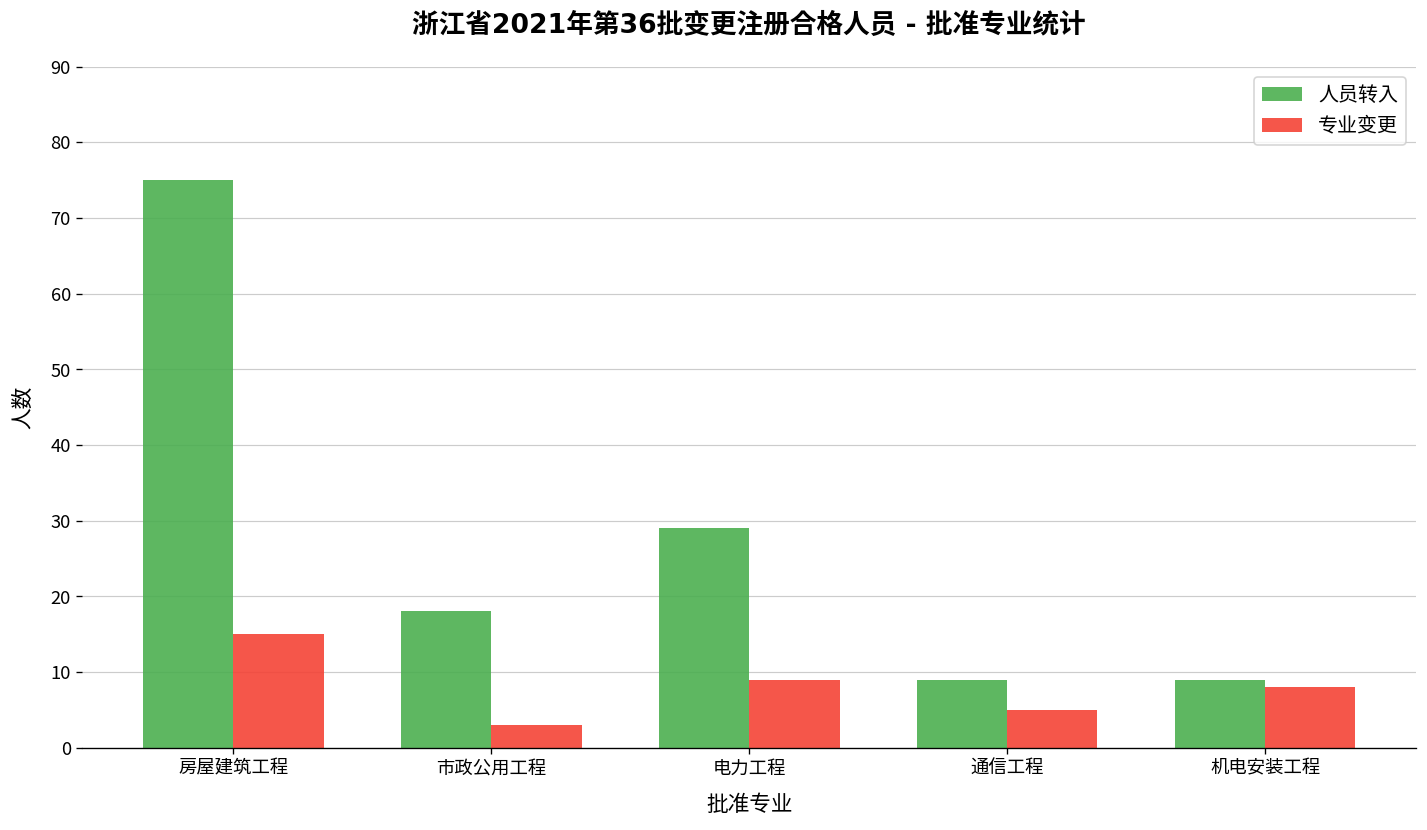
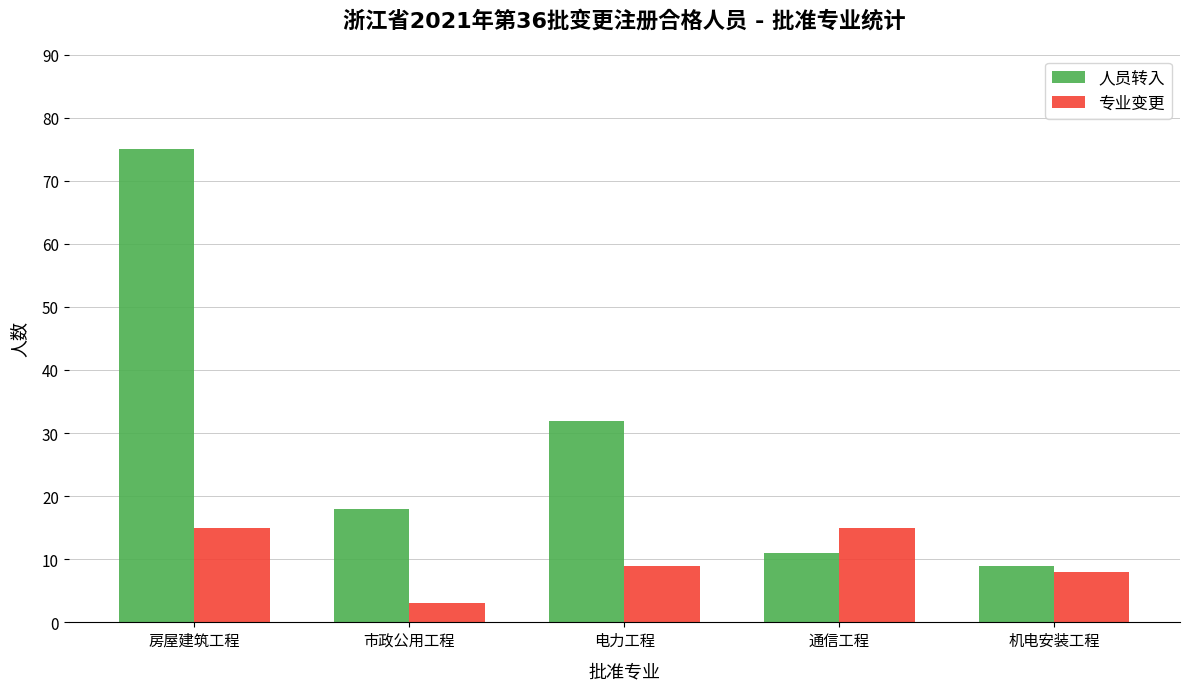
  {
    "人员转入": {
      "房屋建筑工程": 75,
      "市政公用工程": 18,
-     "电力工程": 29,
-     "通信工程": 9,
+     "电力工程": 32,
+     "通信工程": 11,
      "机电安装工程": 9
    },
    "专业变更": {
      "房屋建筑工程": 15,
      "市政公用工程": 3,
      "电力工程": 9,
-     "通信工程": 5,
+     "通信工程": 15,
      "机电安装工程": 8
    }
  }
